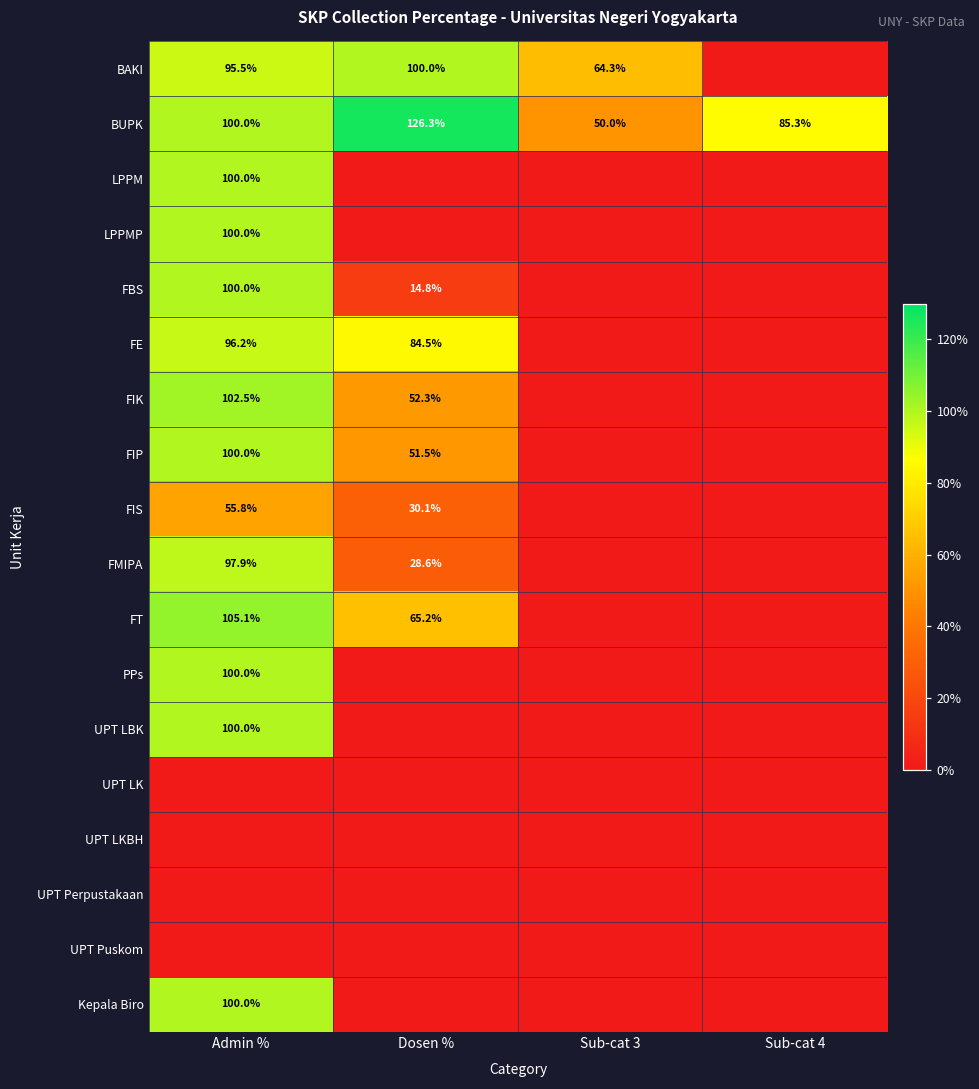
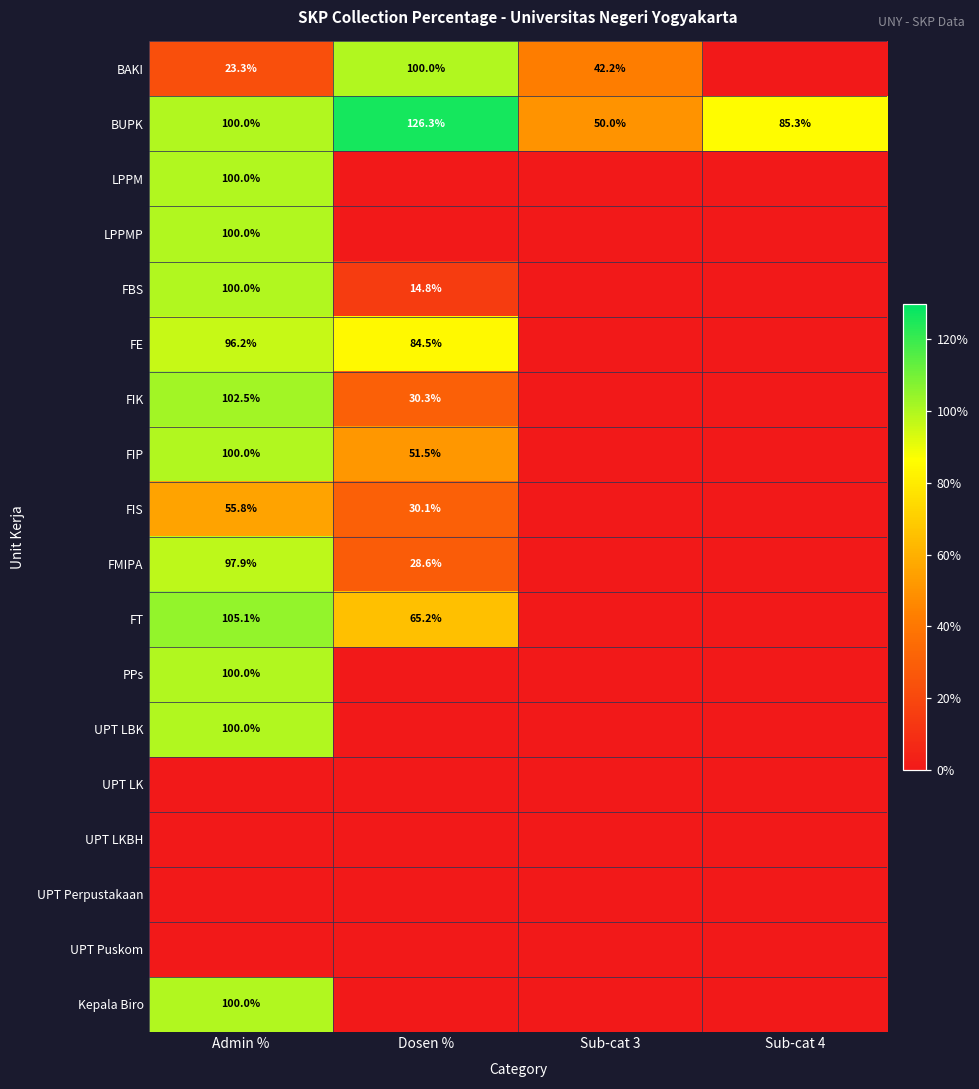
  {
    "BAKI": {
-     "Admin %": "95.5%",
+     "Admin %": "23.3%",
      "Dosen %": "100.0%",
-     "Sub-cat 3": "64.3%"
+     "Sub-cat 3": "42.2%"
    },
    "BUPK": {
      "Admin %": "100.0%",
      "Dosen %": "126.3%",
      "Sub-cat 3": "50.0%",
      "Sub-cat 4": "85.3%"
    },
    "LPPM": {
      "Admin %": "100.0%"
    },
    "LPPMP": {
      "Admin %": "100.0%"
    },
    "FBS": {
      "Admin %": "100.0%",
      "Dosen %": "14.8%"
    },
    "FE": {
      "Admin %": "96.2%",
      "Dosen %": "84.5%"
    },
    "FIK": {
      "Admin %": "102.5%",
-     "Dosen %": "52.3%"
+     "Dosen %": "30.3%"
    },
    "FIP": {
      "Admin %": "100.0%",
      "Dosen %": "51.5%"
    },
    "FIS": {
      "Admin %": "55.8%",
      "Dosen %": "30.1%"
    },
    "FMIPA": {
      "Admin %": "97.9%",
      "Dosen %": "28.6%"
    },
    "FT": {
      "Admin %": "105.1%",
      "Dosen %": "65.2%"
    },
    "PPs": {
      "Admin %": "100.0%"
    },
    "UPT LBK": {
      "Admin %": "100.0%"
    },
    "Kepala Biro": {
      "Admin %": "100.0%"
    }
  }
